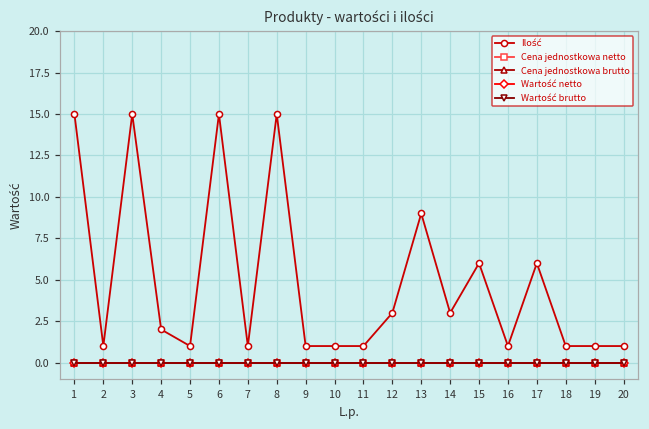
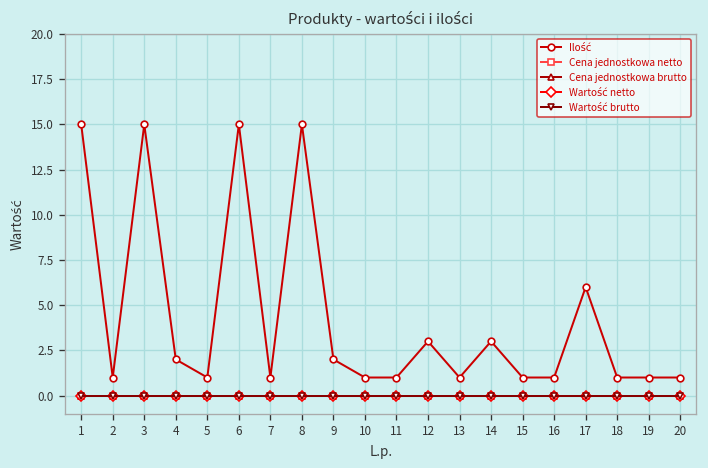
  {
    "Ilość": {
      "1": 15,
      "2": 1,
      "3": 15,
      "4": 2,
      "5": 1,
      "6": 15,
      "7": 1,
      "8": 15,
-     "9": 1,
+     "9": 2,
      "10": 1,
      "11": 1,
      "12": 3,
-     "13": 9,
+     "13": 1,
      "14": 3,
-     "15": 6,
+     "15": 1,
      "16": 1,
      "17": 6,
      "18": 1,
      "19": 1,
      "20": 1
    },
    "Wartość brutto": {
      "1": 0,
      "2": 0,
      "3": 0,
      "4": 0,
      "5": 0,
      "6": 0,
      "7": 0,
      "8": 0,
      "9": 0,
      "10": 0,
      "11": 0,
      "12": 0,
      "13": 0,
      "14": 0,
      "15": 0,
      "16": 0,
      "17": 0,
      "18": 0,
      "19": 0,
      "20": 0
    }
  }
